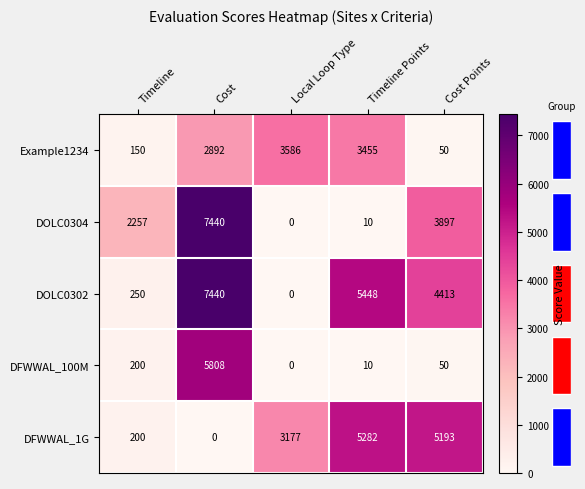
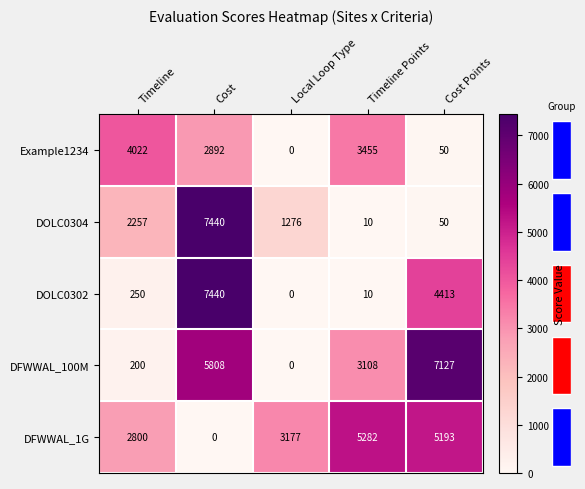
  {
    "Example1234": {
-     "Timeline": 150,
+     "Timeline": 4022,
      "Cost": 2892,
-     "Local Loop Type": 3586,
+     "Local Loop Type": 0,
      "Timeline Points": 3455,
      "Cost Points": 50
    },
    "DOLC0304": {
      "Timeline": 2257,
      "Cost": 7440,
-     "Local Loop Type": 0,
+     "Local Loop Type": 1276,
      "Timeline Points": 10,
-     "Cost Points": 3897
+     "Cost Points": 50
    },
    "DOLC0302": {
      "Timeline": 250,
      "Cost": 7440,
      "Local Loop Type": 0,
-     "Timeline Points": 5448,
+     "Timeline Points": 10,
      "Cost Points": 4413
    },
    "DFWWAL_100M": {
      "Timeline": 200,
      "Cost": 5808,
      "Local Loop Type": 0,
-     "Timeline Points": 10,
-     "Cost Points": 50
+     "Timeline Points": 3108,
+     "Cost Points": 7127
    },
    "DFWWAL_1G": {
-     "Timeline": 200,
+     "Timeline": 2800,
      "Cost": 0,
      "Local Loop Type": 3177,
      "Timeline Points": 5282,
      "Cost Points": 5193
    }
  }
